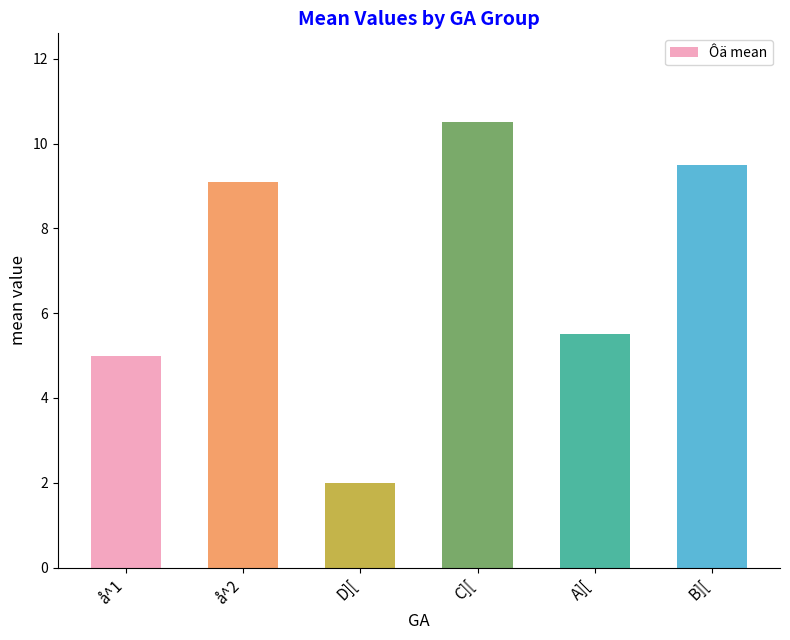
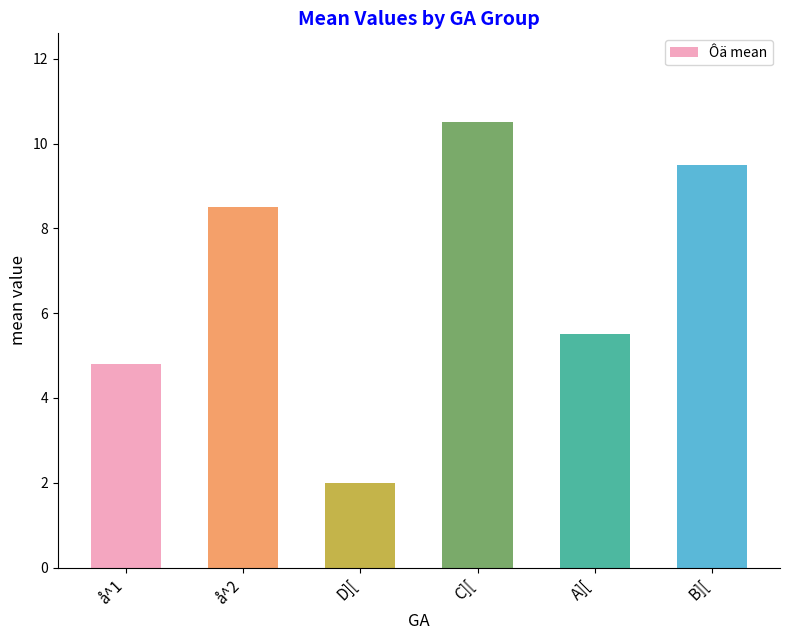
  {
-   "å^1": 5.0,
-   "å^2": 9.1,
+   "å^1": 4.8,
+   "å^2": 8.5,
    "D][": 2.0,
    "C][": 10.5,
    "A][": 5.5,
    "B][": 9.5
  }
